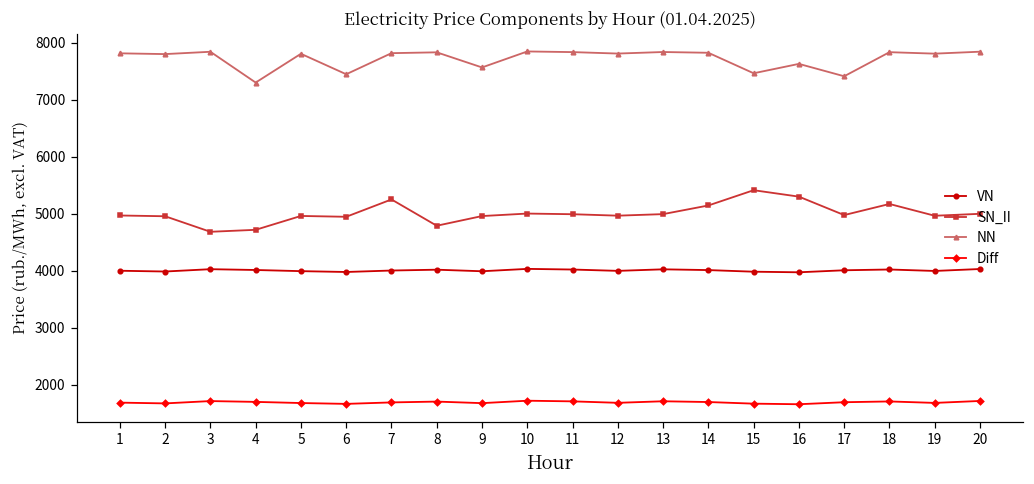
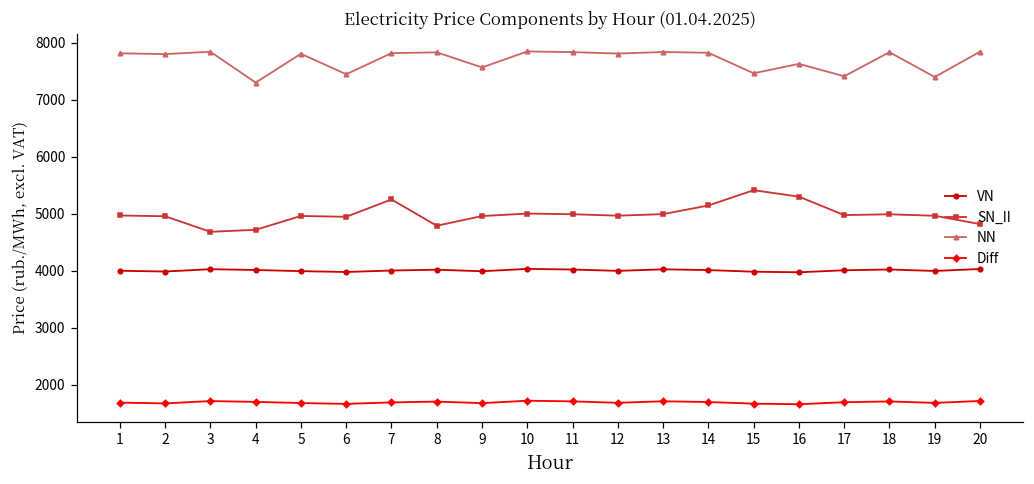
  {
    "SN_II": {
      "1": 5000,
      "2": 5000,
      "3": 4700,
      "4": 4700,
      "5": 5000,
      "6": 4900,
      "7": 5200,
      "8": 4800,
      "9": 5000,
      "10": 5000,
      "11": 5000,
      "12": 5000,
      "13": 5000,
      "14": 5100,
      "15": 5400,
      "16": 5300,
      "17": 5000,
-     "18": 5200,
+     "18": 5000,
      "19": 5000,
-     "20": 5000
+     "20": 4800
    },
    "NN": {
      "1": 7800,
      "2": 7800,
      "3": 7800,
      "4": 7300,
      "5": 7800,
      "6": 7400,
      "7": 7800,
      "8": 7800,
      "9": 7600,
      "10": 7800,
      "11": 7800,
      "12": 7800,
      "13": 7800,
      "14": 7800,
      "15": 7500,
      "16": 7600,
      "17": 7400,
      "18": 7800,
-     "19": 7800,
+     "19": 7400,
      "20": 7800
    }
  }
